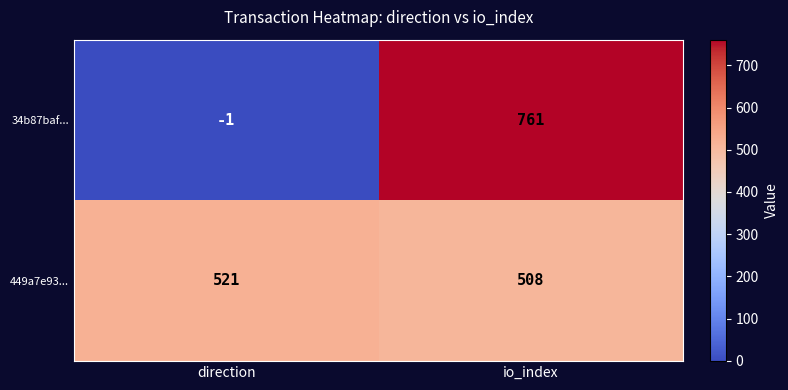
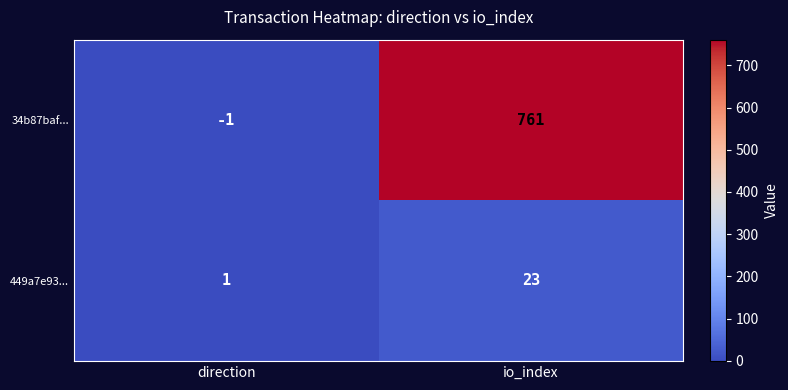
  {
    "34b87baf...": {
      "direction": -1,
      "io_index": 761
    },
    "449a7e93...": {
-     "direction": 521,
-     "io_index": 508
+     "direction": 1,
+     "io_index": 23
    }
  }
